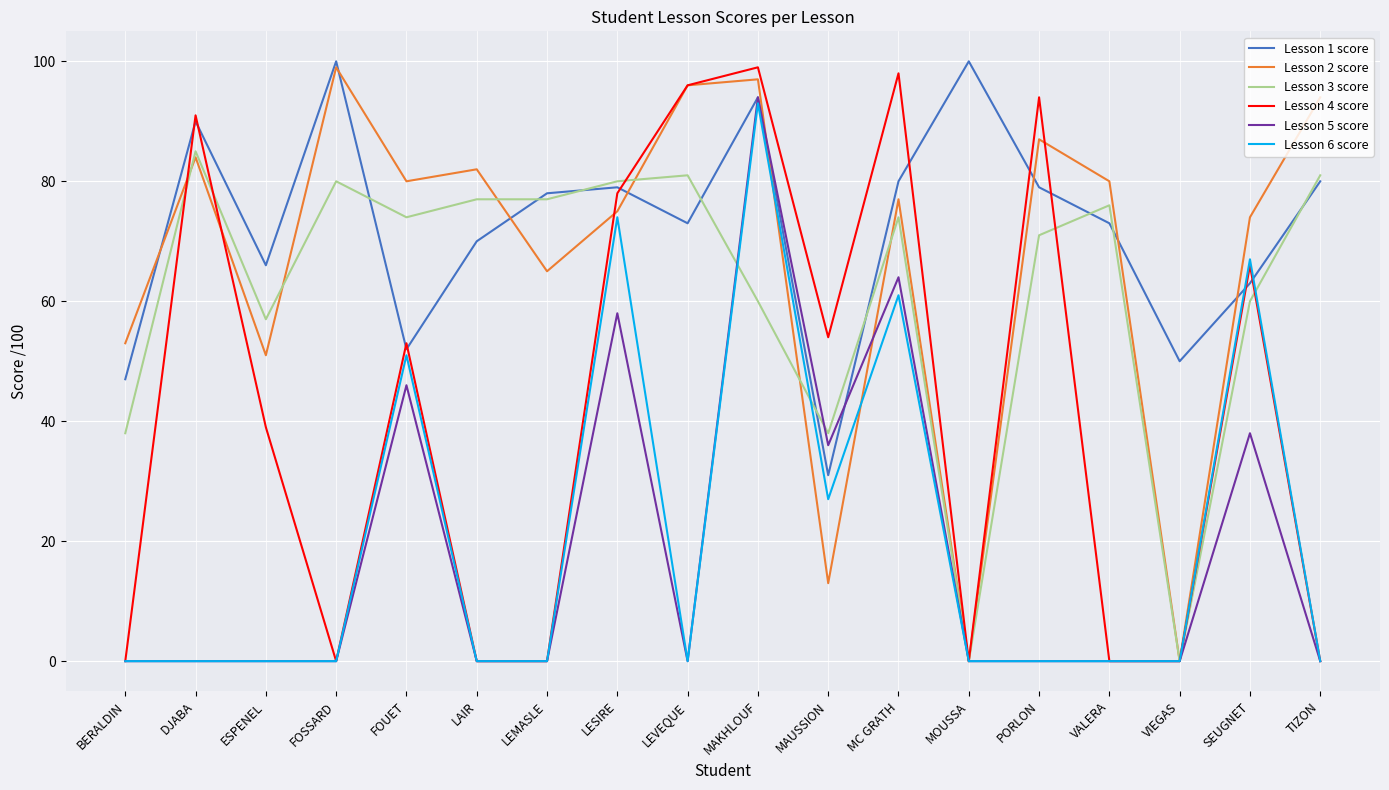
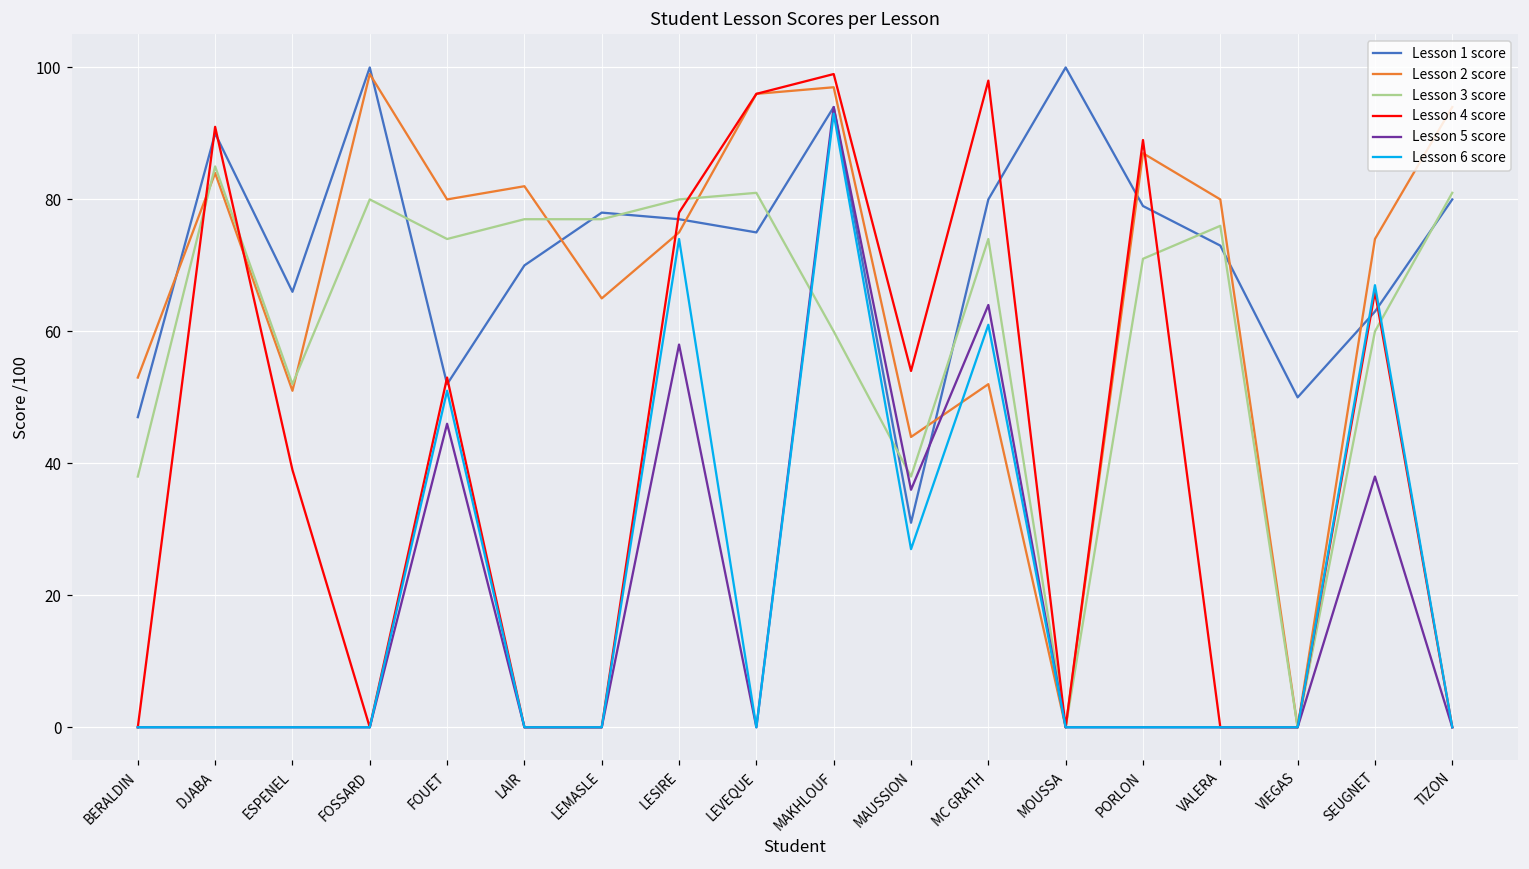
  {
    "Lesson 1 score": {
      "BERALDIN": 47,
      "DJABA": 90,
      "ESPENEL": 66,
      "FOSSARD": 100,
      "FOUET": 52,
      "LAIR": 70,
      "LEMASLE": 78,
-     "LESIRE": 79,
-     "LEVEQUE": 73,
+     "LESIRE": 77,
+     "LEVEQUE": 75,
      "MAUSSION": 31,
      "MC GRATH": 80,
      "MOUSSA": 100,
      "PORLON": 79,
      "VALERA": 73,
      "VIEGAS": 50,
      "SEUGNET": 63,
      "TIZON": 80
    },
    "Lesson 2 score": {
      "BERALDIN": 53,
      "DJABA": 84,
      "ESPENEL": 51,
      "FOSSARD": 99,
      "FOUET": 80,
      "LAIR": 82,
      "LEMASLE": 65,
      "LESIRE": 75,
      "MAKHLOUF": 97,
-     "MAUSSION": 13,
-     "MC GRATH": 77,
+     "MAUSSION": 44,
+     "MC GRATH": 52,
      "PORLON": 87,
      "VALERA": 80,
      "SEUGNET": 74
    },
    "Lesson 3 score": {
      "BERALDIN": 38,
      "DJABA": 85,
-     "ESPENEL": 57,
+     "ESPENEL": 52,
      "FOSSARD": 80,
      "FOUET": 74,
      "LAIR": 77,
      "LEMASLE": 77,
      "LESIRE": 80,
      "LEVEQUE": 81,
      "MAKHLOUF": 60,
      "MAUSSION": 38,
      "MC GRATH": 74,
      "PORLON": 71,
      "VALERA": 76,
      "SEUGNET": 60,
      "TIZON": 81
    },
    "Lesson 4 score": {
      "DJABA": 91,
      "ESPENEL": 39,
      "FOUET": 53,
      "LESIRE": 78,
      "MAKHLOUF": 99,
      "MAUSSION": 54,
      "MC GRATH": 98,
-     "PORLON": 94,
+     "PORLON": 89,
      "SEUGNET": 66
    },
    "Lesson 5 score": {
      "FOUET": 46,
      "LESIRE": 58,
      "MAUSSION": 36,
      "MC GRATH": 64,
      "SEUGNET": 38
    },
    "Lesson 6 score": {
      "FOUET": 51,
      "LESIRE": 74,
      "MAKHLOUF": 93,
      "MAUSSION": 27,
      "MC GRATH": 61,
      "SEUGNET": 67
    }
  }
